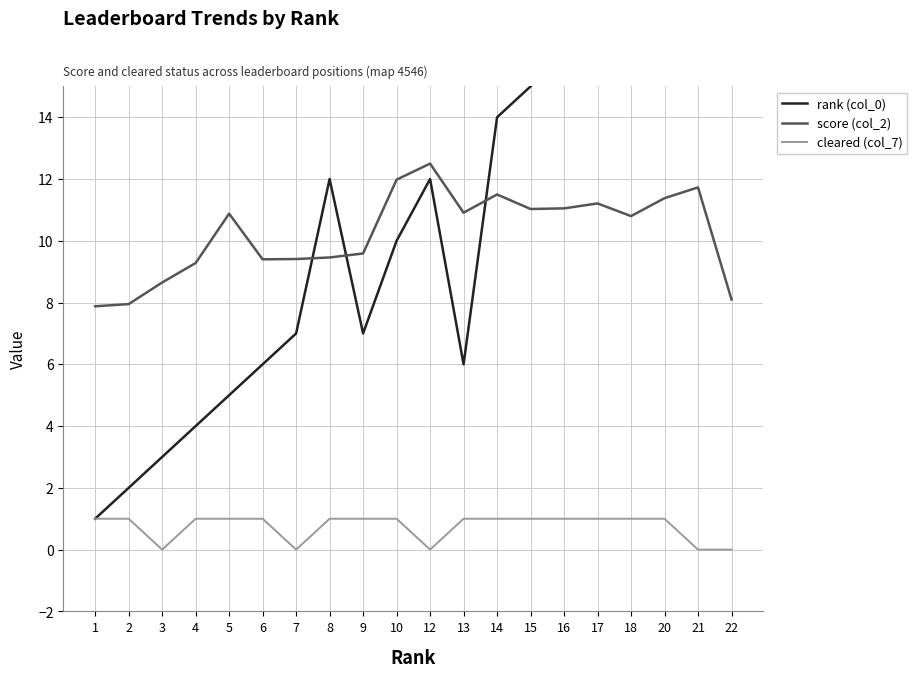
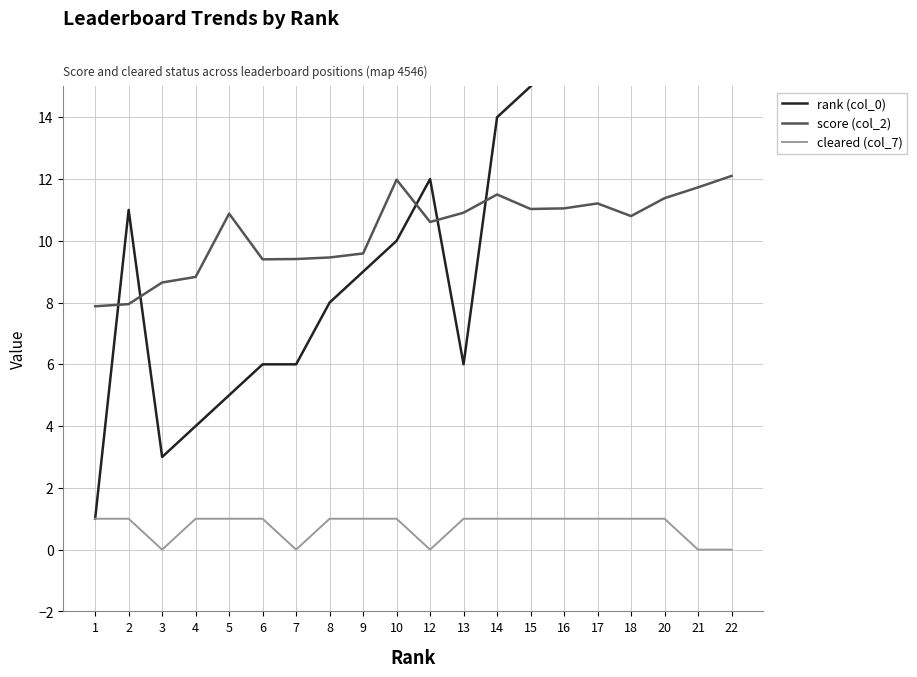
  {
    "rank (col_0)": {
-     "2": 2,
+     "2": 11,
      "3": 3,
      "4": 4,
      "5": 5,
      "6": 6,
-     "7": 7,
-     "8": 12,
-     "9": 7,
+     "7": 6,
+     "8": 8,
+     "9": 9,
      "10": 10,
      "12": 12,
      "13": 6,
      "14": 14,
      "15": 15
    },
    "score (col_2)": {
      "1": 7.9,
      "2": 8.0,
      "3": 8.7,
-     "4": 9.3,
+     "4": 8.8,
      "5": 10.9,
      "6": 9.4,
      "7": 9.4,
      "8": 9.5,
      "9": 9.6,
      "10": 12.0,
-     "12": 12.5,
+     "12": 10.6,
      "13": 10.9,
      "14": 11.5,
      "15": 11.0,
      "16": 11.1,
      "17": 11.2,
      "18": 10.8,
      "20": 11.4,
      "21": 11.7,
-     "22": 8.1
+     "22": 12.1
    },
    "cleared (col_7)": {
      "2": 1.0,
      "3": 0.0,
      "4": 1.0,
      "5": 1.0,
      "6": 1.0,
      "7": 0.0,
      "8": 1.0,
      "9": 1.0,
      "10": 1.0,
      "12": 0.0,
      "13": 1.0,
      "14": 1.0,
      "15": 1.0,
      "16": 1.0,
      "17": 1.0,
      "18": 1.0,
      "20": 1.0,
      "21": 0.0,
      "22": 0.0
    }
  }
